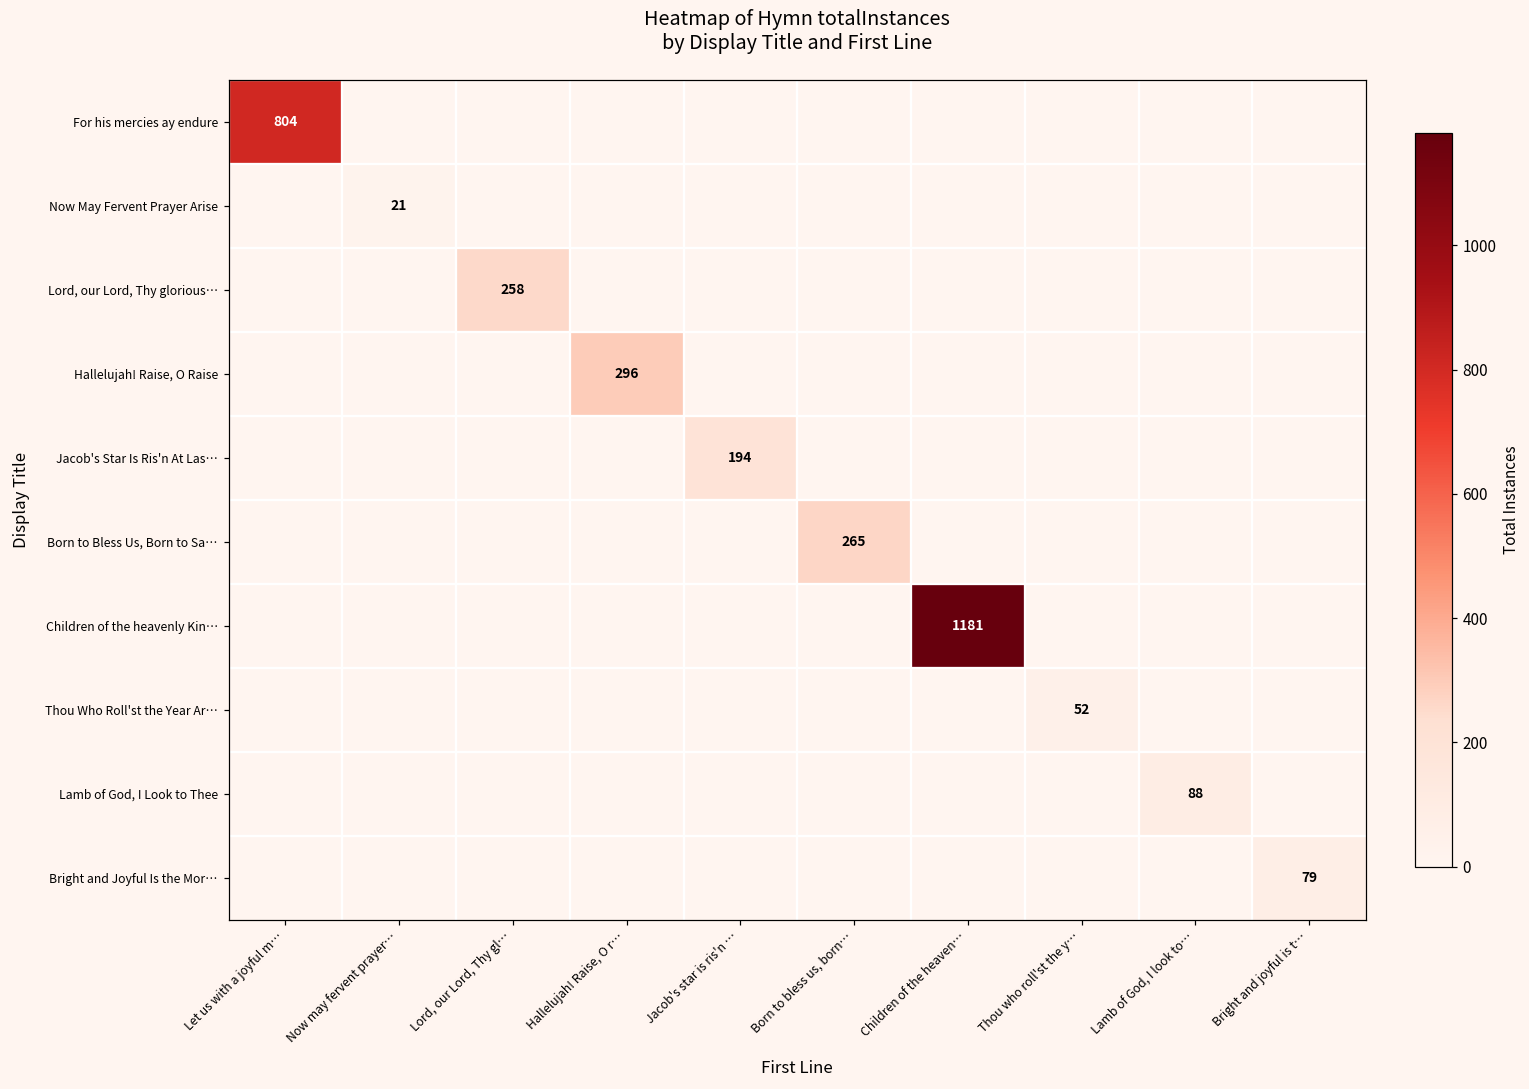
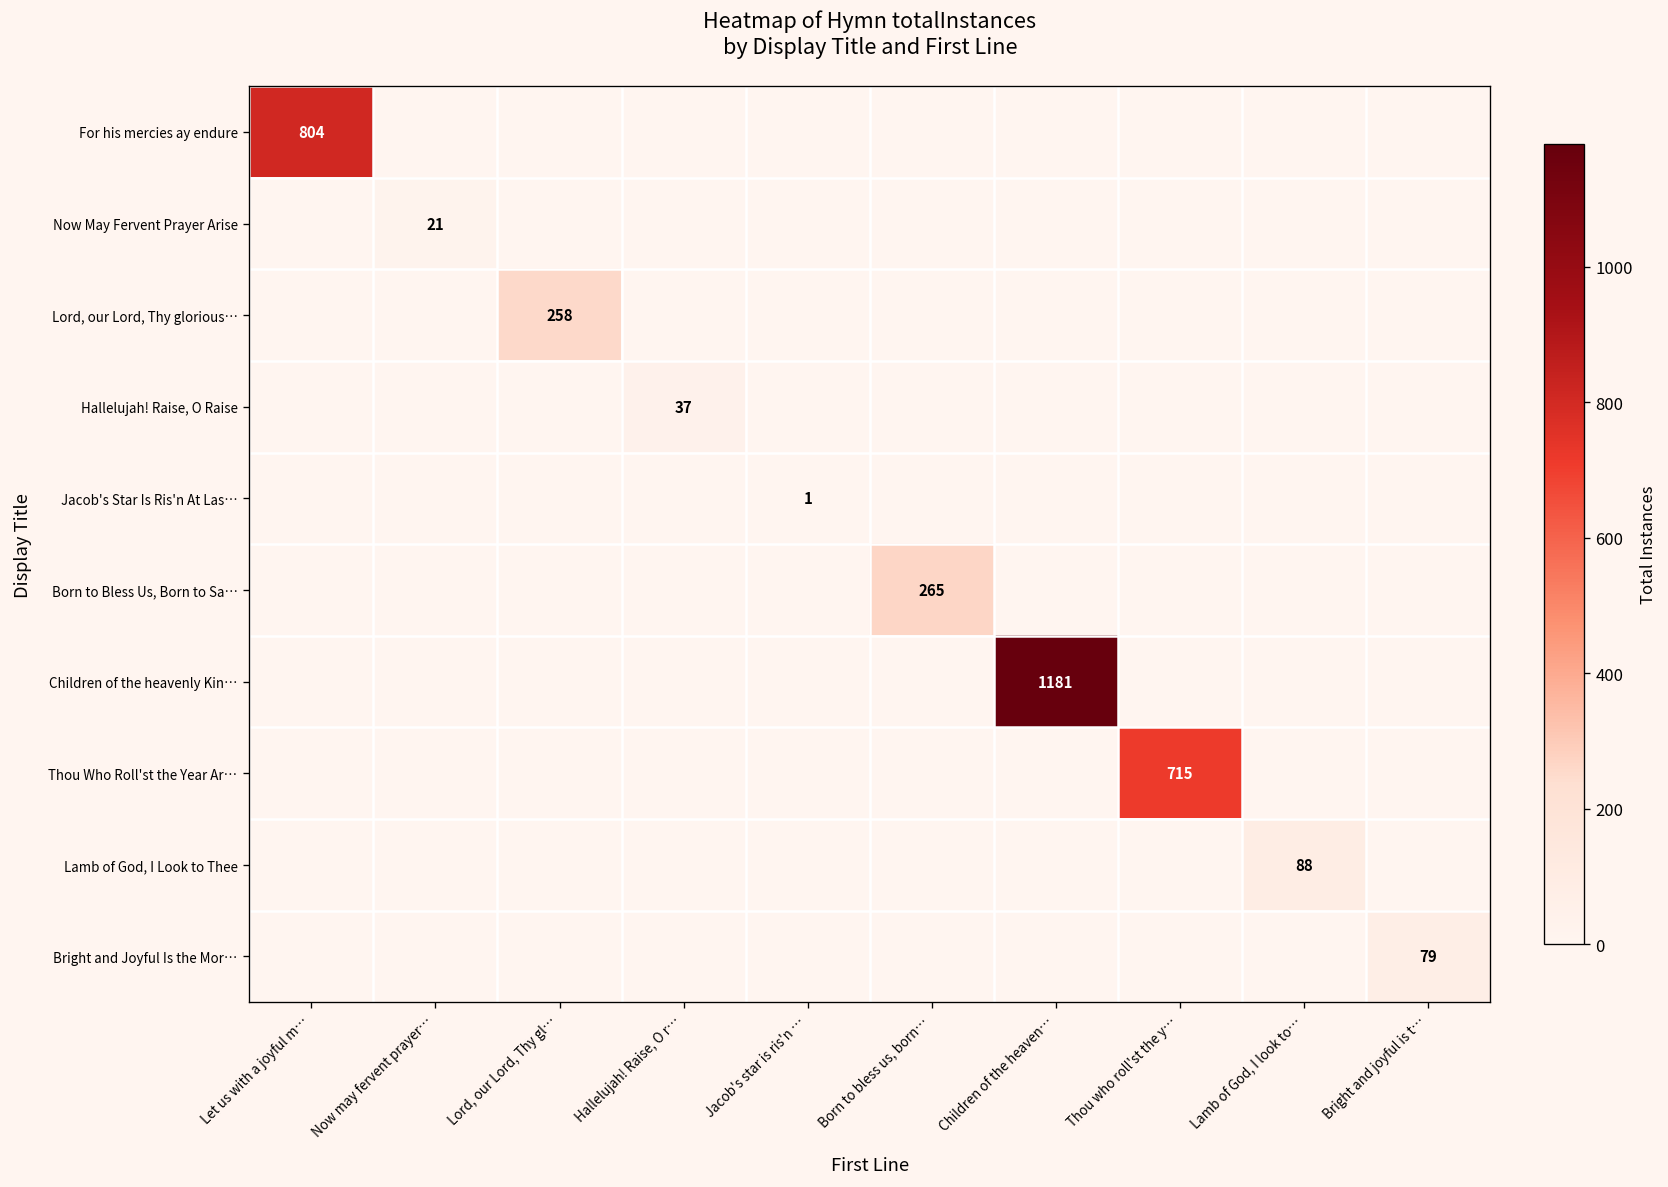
  {
    "For his mercies ay endure": {
      "Let us with a joyful m…": 804
    },
    "Now May Fervent Prayer Arise": {
      "Now may fervent prayer…": 21
    },
    "Lord, our Lord, Thy glorious…": {
      "Lord, our Lord, Thy gl…": 258
    },
    "Hallelujah! Raise, O Raise": {
-     "Hallelujah! Raise, O r…": 296
+     "Hallelujah! Raise, O r…": 37
    },
    "Jacob's Star Is Ris'n At Las…": {
-     "Jacob's star is ris'n …": 194
+     "Jacob's star is ris'n …": 1
    },
    "Born to Bless Us, Born to Sa…": {
      "Born to bless us, born…": 265
    },
    "Children of the heavenly Kin…": {
      "Children of the heaven…": 1181
    },
    "Thou Who Roll'st the Year Ar…": {
-     "Thou who roll'st the y…": 52
+     "Thou who roll'st the y…": 715
    },
    "Lamb of God, I Look to Thee": {
      "Lamb of God, I look to…": 88
    },
    "Bright and Joyful Is the Mor…": {
      "Bright and joyful is t…": 79
    }
  }
